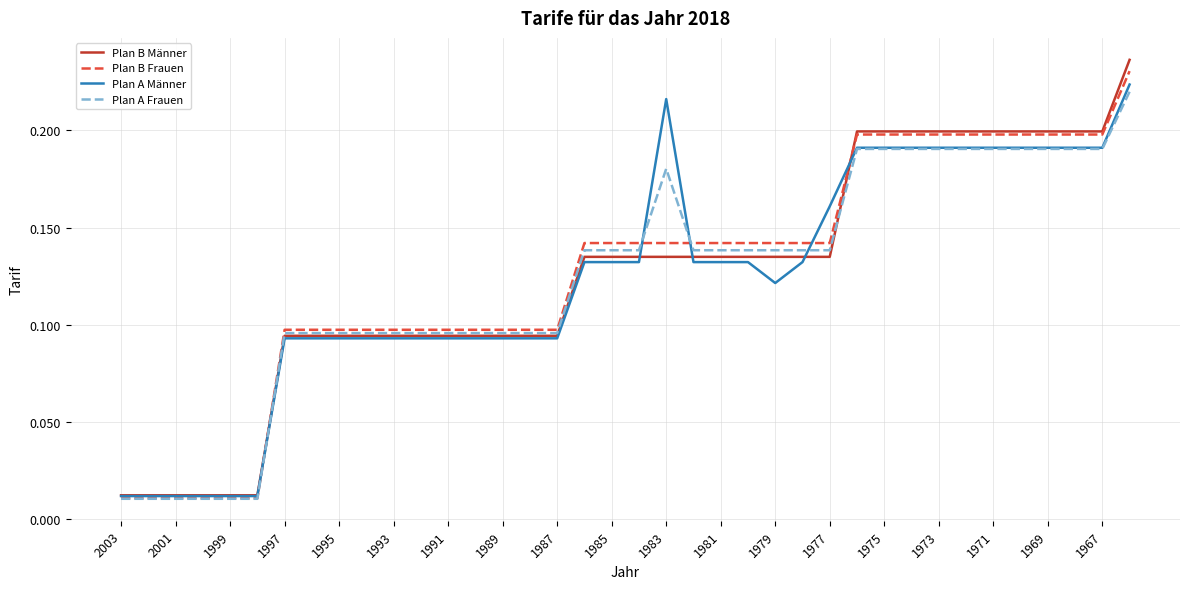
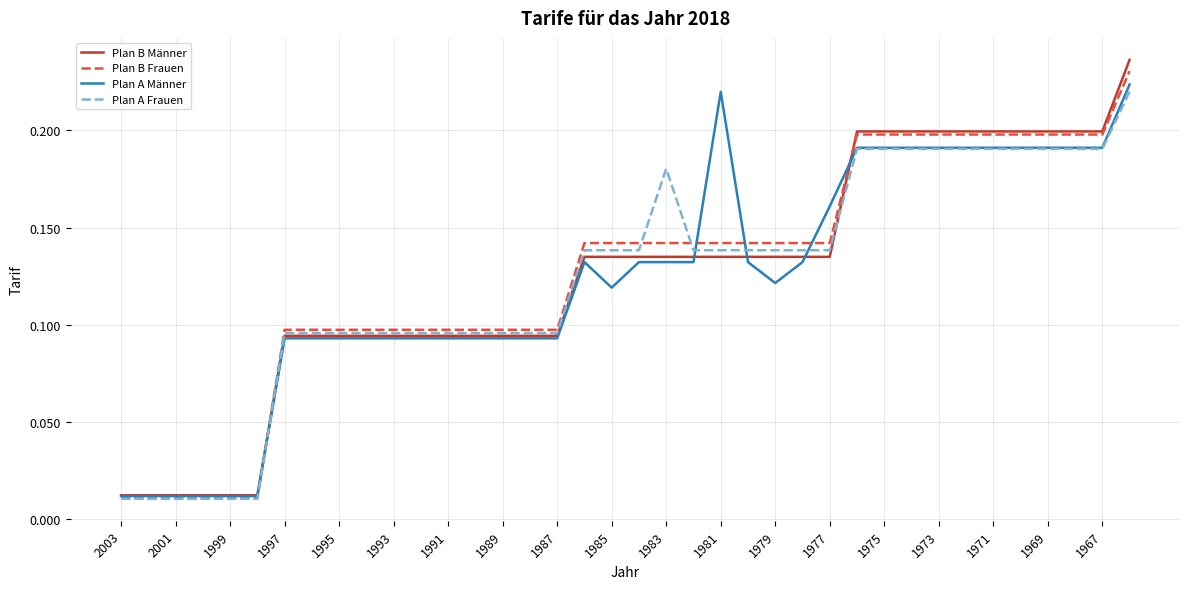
  {
    "Plan A Männer": {
-     "1985": 0.132,
-     "1983": 0.216,
-     "1981": 0.132,
+     "1985": 0.119,
+     "1983": 0.132,
+     "1981": 0.220,
      "1979": 0.121,
      "1977": 0.161
    },
    "Plan A Frauen": {
      "1997": 0.096,
      "1995": 0.096,
      "1993": 0.096,
      "1991": 0.096,
      "1989": 0.096,
      "1987": 0.096,
      "1985": 0.138,
      "1983": 0.180,
      "1981": 0.138,
      "1979": 0.138,
      "1977": 0.138
    }
  }
